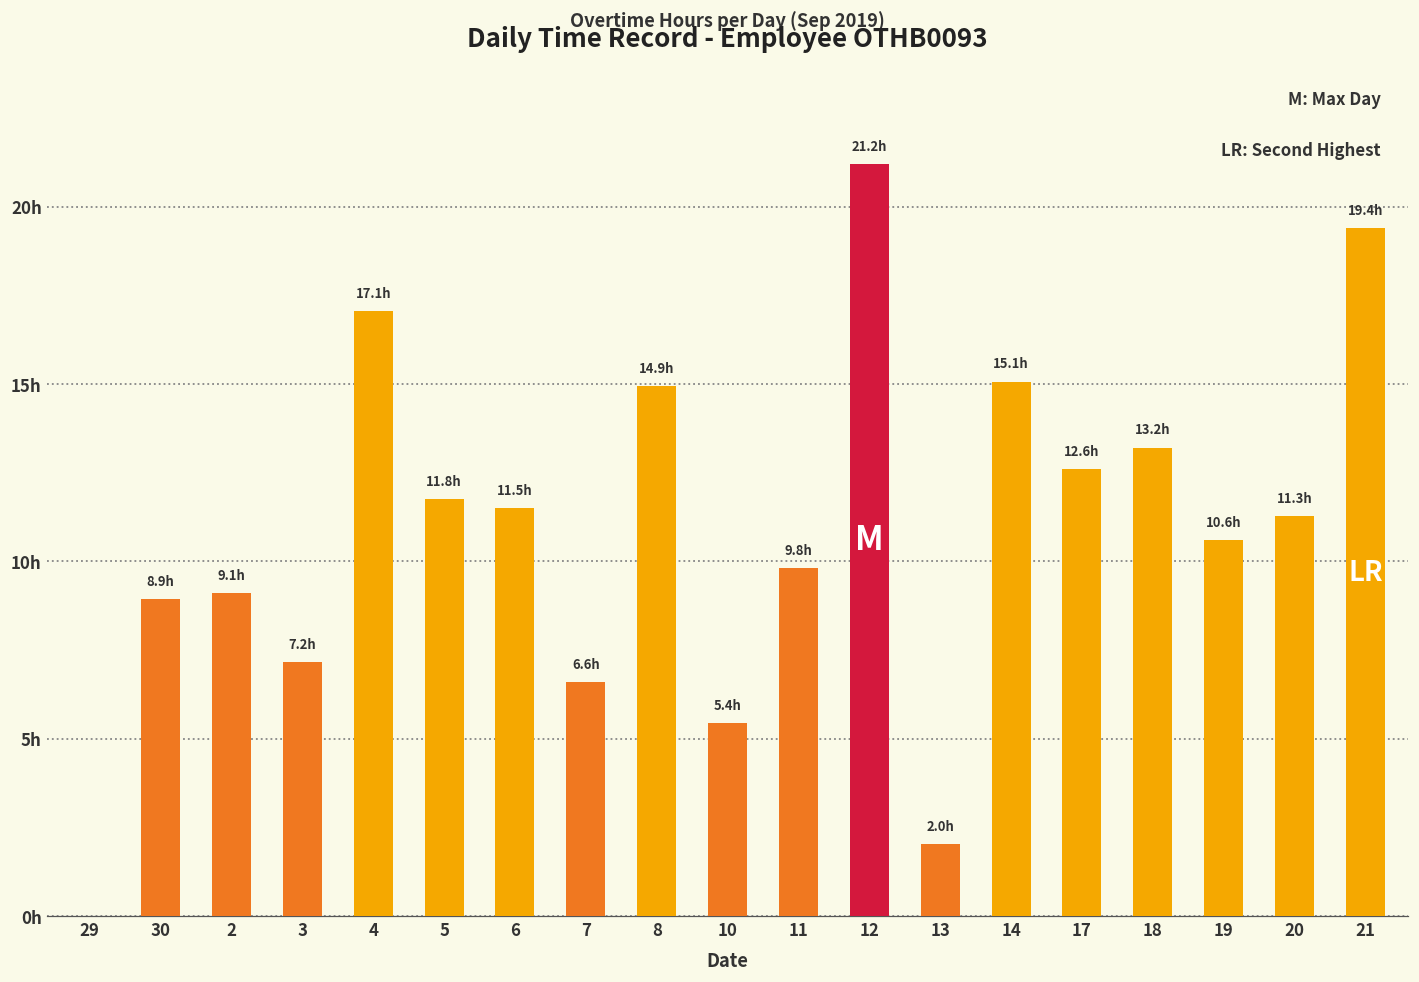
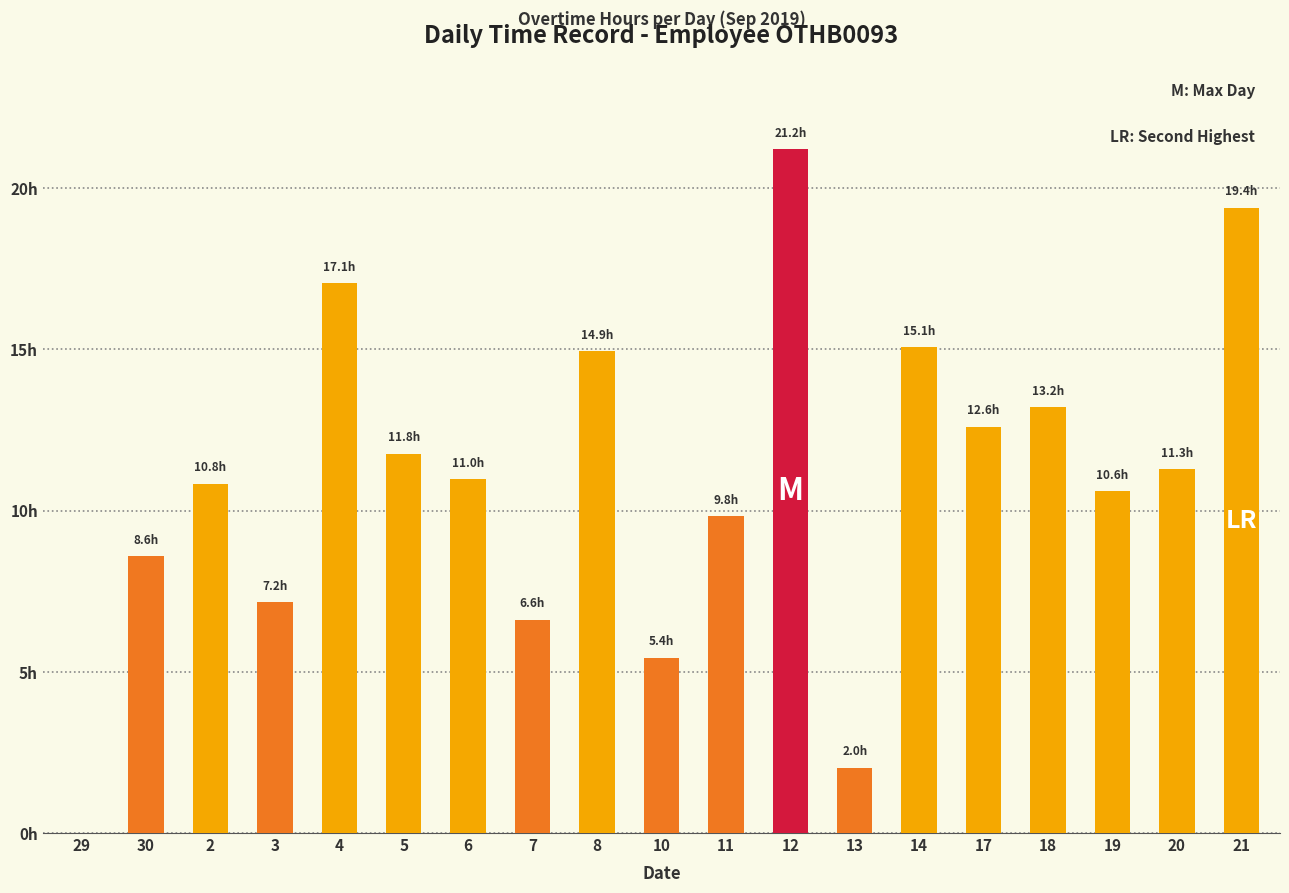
  {
-   "30": "8.9h",
-   "2": "9.1h",
+   "30": "8.6h",
+   "2": "10.8h",
    "3": "7.2h",
    "4": "17.1h",
    "5": "11.8h",
-   "6": "11.5h",
+   "6": "11.0h",
    "7": "6.6h",
    "8": "14.9h",
    "10": "5.4h",
    "11": "9.8h",
    "12": "21.2h",
    "13": "2.0h",
    "14": "15.1h",
    "17": "12.6h",
    "18": "13.2h",
    "19": "10.6h",
    "20": "11.3h",
    "21": "19.4h"
  }
